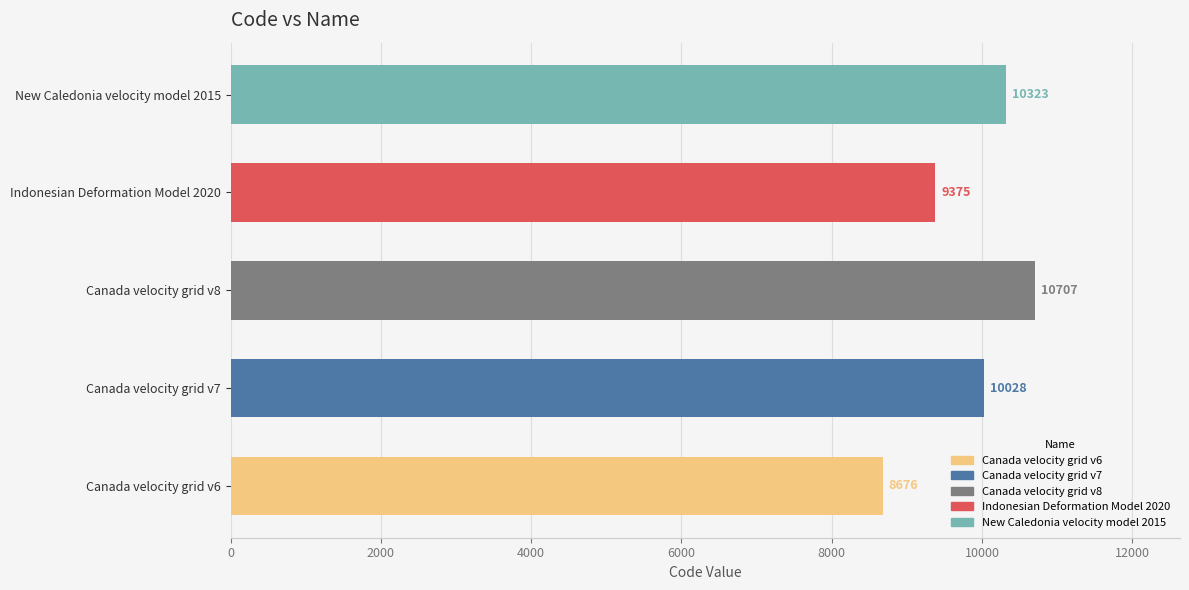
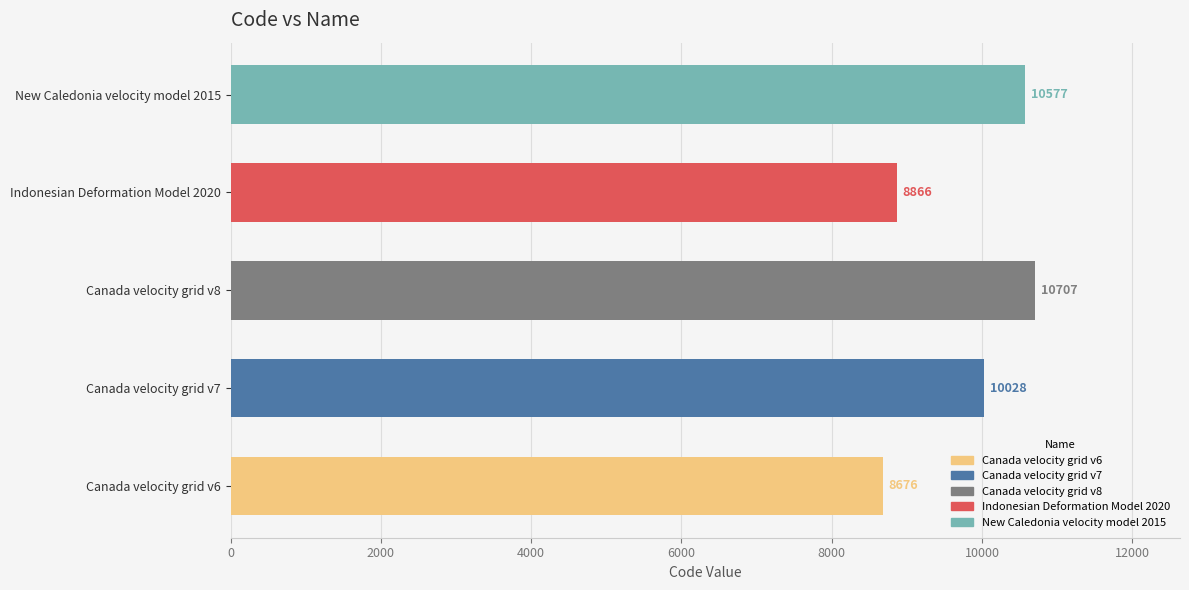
  {
-   "New Caledonia velocity model 2015": 10323,
-   "Indonesian Deformation Model 2020": 9375,
+   "New Caledonia velocity model 2015": 10577,
+   "Indonesian Deformation Model 2020": 8866,
    "Canada velocity grid v8": 10707,
    "Canada velocity grid v7": 10028,
    "Canada velocity grid v6": 8676
  }
